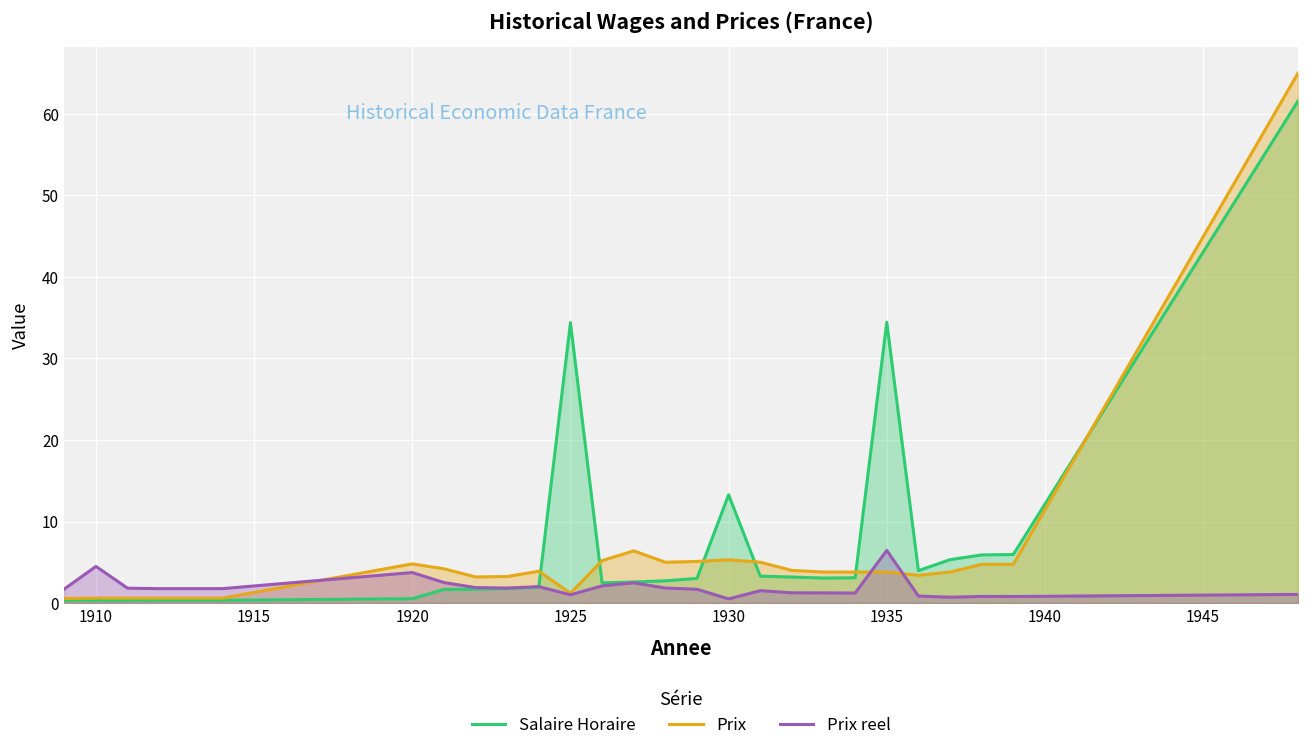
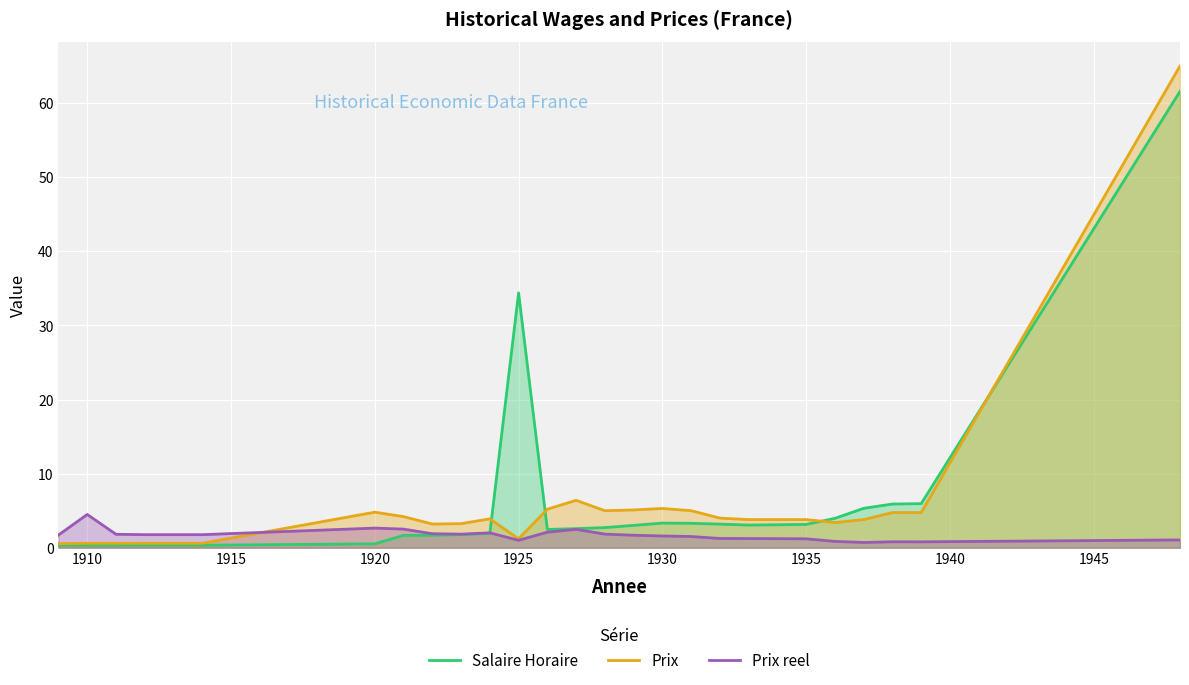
  {
    "Salaire Horaire": {
      "1920": 1,
      "1925": 34,
-     "1930": 13,
-     "1935": 34
+     "1930": 3,
+     "1935": 3
    },
    "Prix": {
      "1920": 5,
      "1930": 5,
      "1935": 4
    },
    "Prix reel": {
      "1910": 4,
-     "1920": 4,
-     "1930": 1,
-     "1935": 6
+     "1920": 3,
+     "1930": 2,
+     "1935": 1
    }
  }
